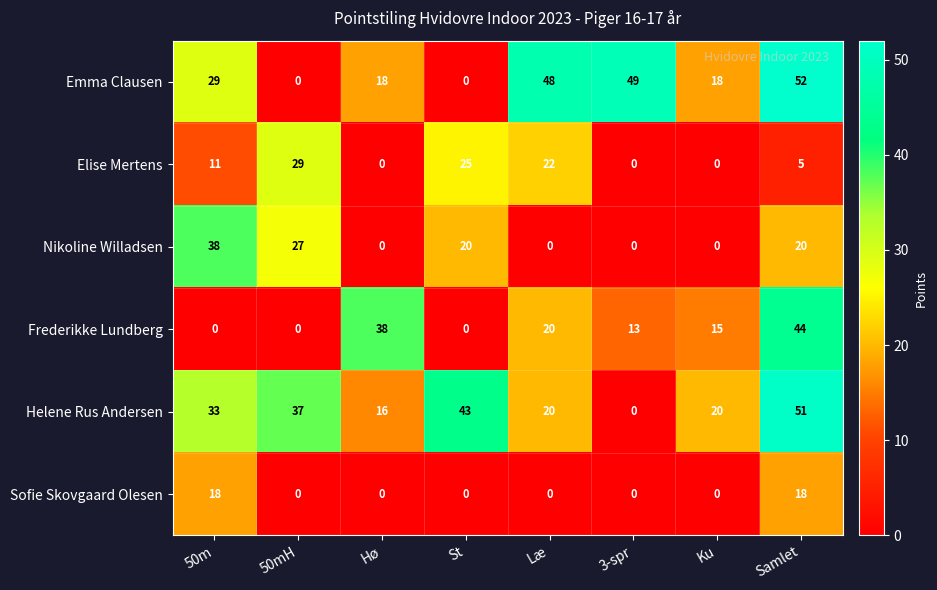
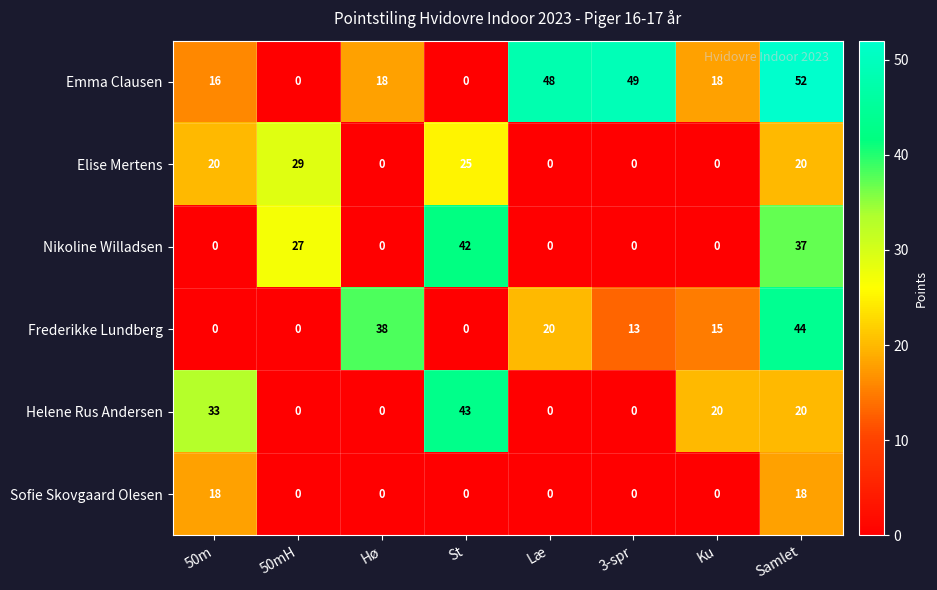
  {
    "Emma Clausen": {
-     "50m": 29,
+     "50m": 16,
      "50mH": 0,
      "Hø": 18,
      "St": 0,
      "Læ": 48,
      "3-spr": 49,
      "Ku": 18
    },
    "Elise Mertens": {
-     "50m": 11,
+     "50m": 20,
      "50mH": 29,
      "Hø": 0,
      "St": 25,
-     "Læ": 22,
+     "Læ": 0,
      "3-spr": 0,
      "Ku": 0,
-     "Samlet": 5
+     "Samlet": 20
    },
    "Nikoline Willadsen": {
-     "50m": 38,
+     "50m": 0,
      "50mH": 27,
      "Hø": 0,
-     "St": 20,
+     "St": 42,
      "Læ": 0,
      "3-spr": 0,
      "Ku": 0,
-     "Samlet": 20
+     "Samlet": 37
    },
    "Frederikke Lundberg": {
      "50m": 0,
      "50mH": 0,
      "Hø": 38,
      "St": 0,
      "Læ": 20,
      "3-spr": 13,
      "Ku": 15,
      "Samlet": 44
    },
    "Helene Rus Andersen": {
      "50m": 33,
-     "50mH": 37,
-     "Hø": 16,
+     "50mH": 0,
+     "Hø": 0,
      "St": 43,
-     "Læ": 20,
+     "Læ": 0,
      "3-spr": 0,
      "Ku": 20,
-     "Samlet": 51
+     "Samlet": 20
    },
    "Sofie Skovgaard Olesen": {
      "50m": 18,
      "50mH": 0,
      "Hø": 0,
      "St": 0,
      "Læ": 0,
      "3-spr": 0,
      "Ku": 0,
      "Samlet": 18
    }
  }
